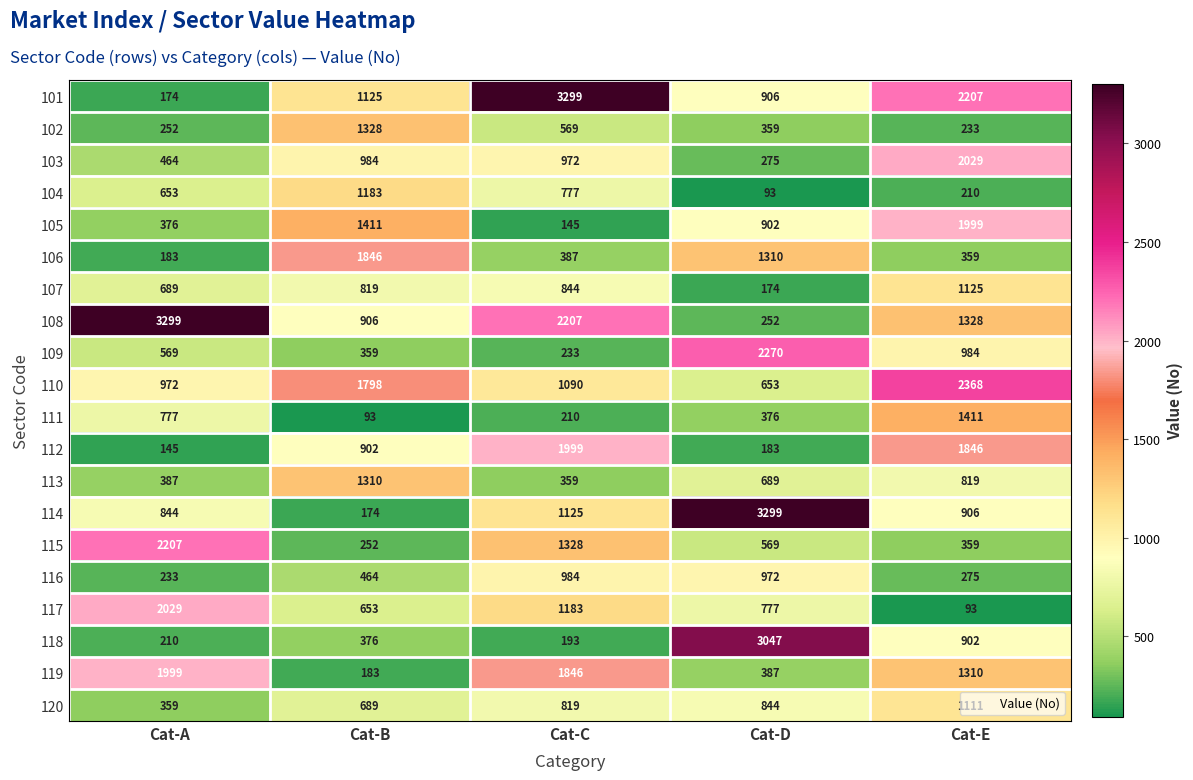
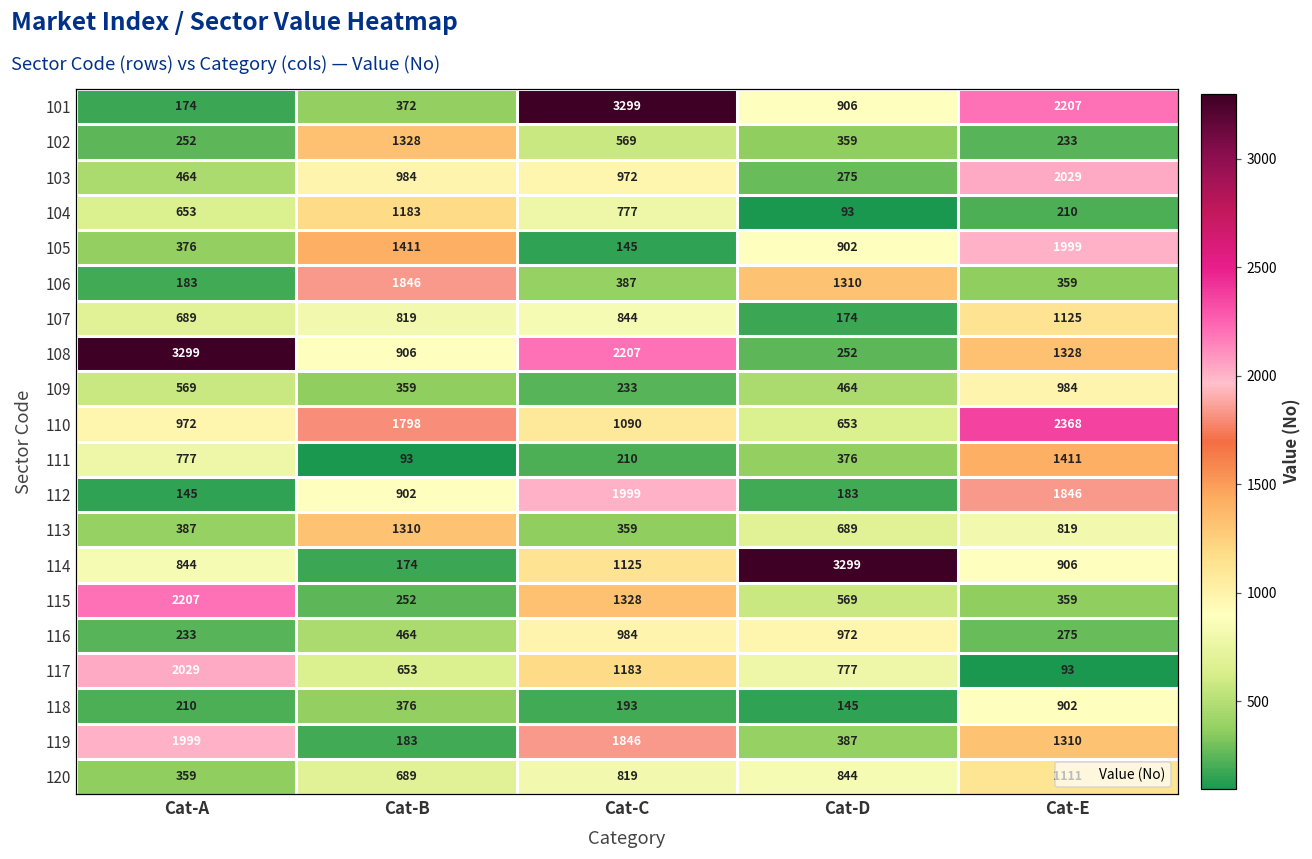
  {
    "101": {
      "Cat-A": 174,
-     "Cat-B": 1125,
+     "Cat-B": 372,
      "Cat-C": 3299,
      "Cat-D": 906,
      "Cat-E": 2207
    },
    "102": {
      "Cat-A": 252,
      "Cat-B": 1328,
      "Cat-C": 569,
      "Cat-D": 359,
      "Cat-E": 233
    },
    "103": {
      "Cat-A": 464,
      "Cat-B": 984,
      "Cat-C": 972,
      "Cat-D": 275,
      "Cat-E": 2029
    },
    "104": {
      "Cat-A": 653,
      "Cat-B": 1183,
      "Cat-C": 777,
      "Cat-D": 93,
      "Cat-E": 210
    },
    "105": {
      "Cat-A": 376,
      "Cat-B": 1411,
      "Cat-C": 145,
      "Cat-D": 902,
      "Cat-E": 1999
    },
    "106": {
      "Cat-A": 183,
      "Cat-B": 1846,
      "Cat-C": 387,
      "Cat-D": 1310,
      "Cat-E": 359
    },
    "107": {
      "Cat-A": 689,
      "Cat-B": 819,
      "Cat-C": 844,
      "Cat-D": 174,
      "Cat-E": 1125
    },
    "108": {
      "Cat-A": 3299,
      "Cat-B": 906,
      "Cat-C": 2207,
      "Cat-D": 252,
      "Cat-E": 1328
    },
    "109": {
      "Cat-A": 569,
      "Cat-B": 359,
      "Cat-C": 233,
-     "Cat-D": 2270,
+     "Cat-D": 464,
      "Cat-E": 984
    },
    "110": {
      "Cat-A": 972,
      "Cat-B": 1798,
      "Cat-C": 1090,
      "Cat-D": 653,
      "Cat-E": 2368
    },
    "111": {
      "Cat-A": 777,
      "Cat-B": 93,
      "Cat-C": 210,
      "Cat-D": 376,
      "Cat-E": 1411
    },
    "112": {
      "Cat-A": 145,
      "Cat-B": 902,
      "Cat-C": 1999,
      "Cat-D": 183,
      "Cat-E": 1846
    },
    "113": {
      "Cat-A": 387,
      "Cat-B": 1310,
      "Cat-C": 359,
      "Cat-D": 689,
      "Cat-E": 819
    },
    "114": {
      "Cat-A": 844,
      "Cat-B": 174,
      "Cat-C": 1125,
      "Cat-D": 3299,
      "Cat-E": 906
    },
    "115": {
      "Cat-A": 2207,
      "Cat-B": 252,
      "Cat-C": 1328,
      "Cat-D": 569,
      "Cat-E": 359
    },
    "116": {
      "Cat-A": 233,
      "Cat-B": 464,
      "Cat-C": 984,
      "Cat-D": 972,
      "Cat-E": 275
    },
    "117": {
      "Cat-A": 2029,
      "Cat-B": 653,
      "Cat-C": 1183,
      "Cat-D": 777,
      "Cat-E": 93
    },
    "118": {
      "Cat-A": 210,
      "Cat-B": 376,
      "Cat-C": 193,
-     "Cat-D": 3047,
+     "Cat-D": 145,
      "Cat-E": 902
    },
    "119": {
      "Cat-A": 1999,
      "Cat-B": 183,
      "Cat-C": 1846,
      "Cat-D": 387,
      "Cat-E": 1310
    },
    "120": {
      "Cat-A": 359,
      "Cat-B": 689,
      "Cat-C": 819,
      "Cat-D": 844
    }
  }
